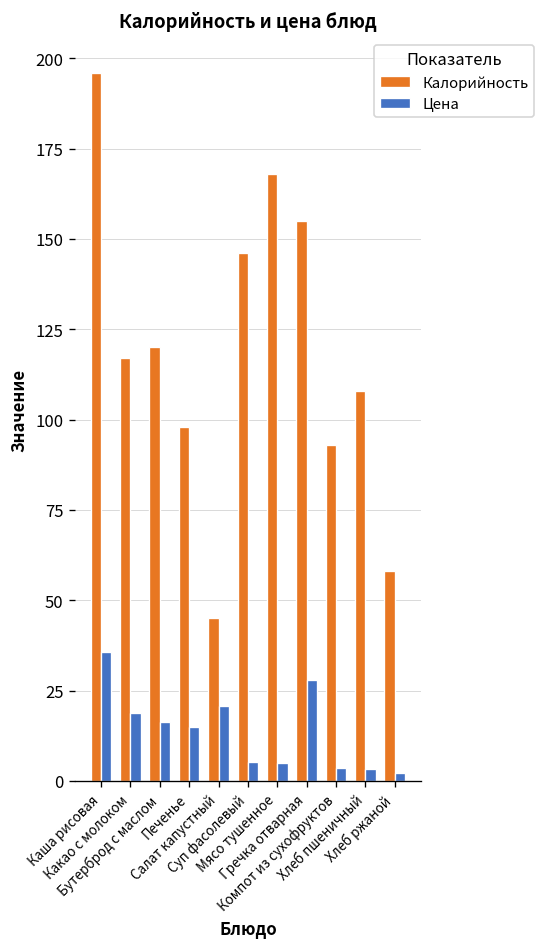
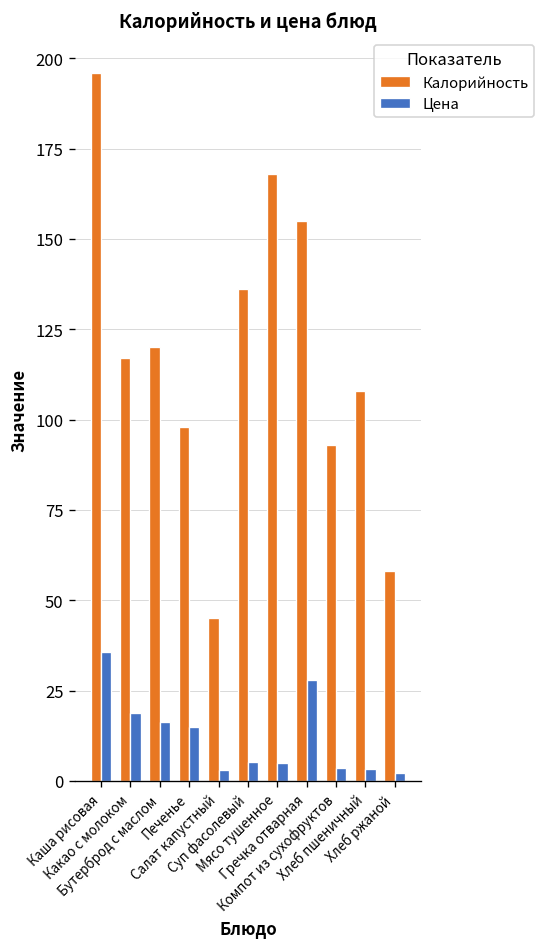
  {
    "Калорийность": {
      "Каша рисовая": 196,
      "Какао с молоком": 117,
      "Бутерброд с маслом": 120,
      "Печенье": 98,
      "Салат капустный": 45,
-     "Суп фасолевый": 146,
+     "Суп фасолевый": 136,
      "Мясо тушенное": 168,
      "Гречка отварная": 155,
      "Компот из сухофруктов": 93,
      "Хлеб пшеничный": 108,
      "Хлеб ржаной": 58
    },
    "Цена": {
      "Каша рисовая": 36,
      "Какао с молоком": 19,
      "Бутерброд с маслом": 16,
      "Печенье": 15,
-     "Салат капустный": 21,
+     "Салат капустный": 3,
      "Суп фасолевый": 5,
      "Мясо тушенное": 5,
      "Гречка отварная": 28,
      "Компот из сухофруктов": 3,
      "Хлеб пшеничный": 3,
      "Хлеб ржаной": 2
    }
  }
